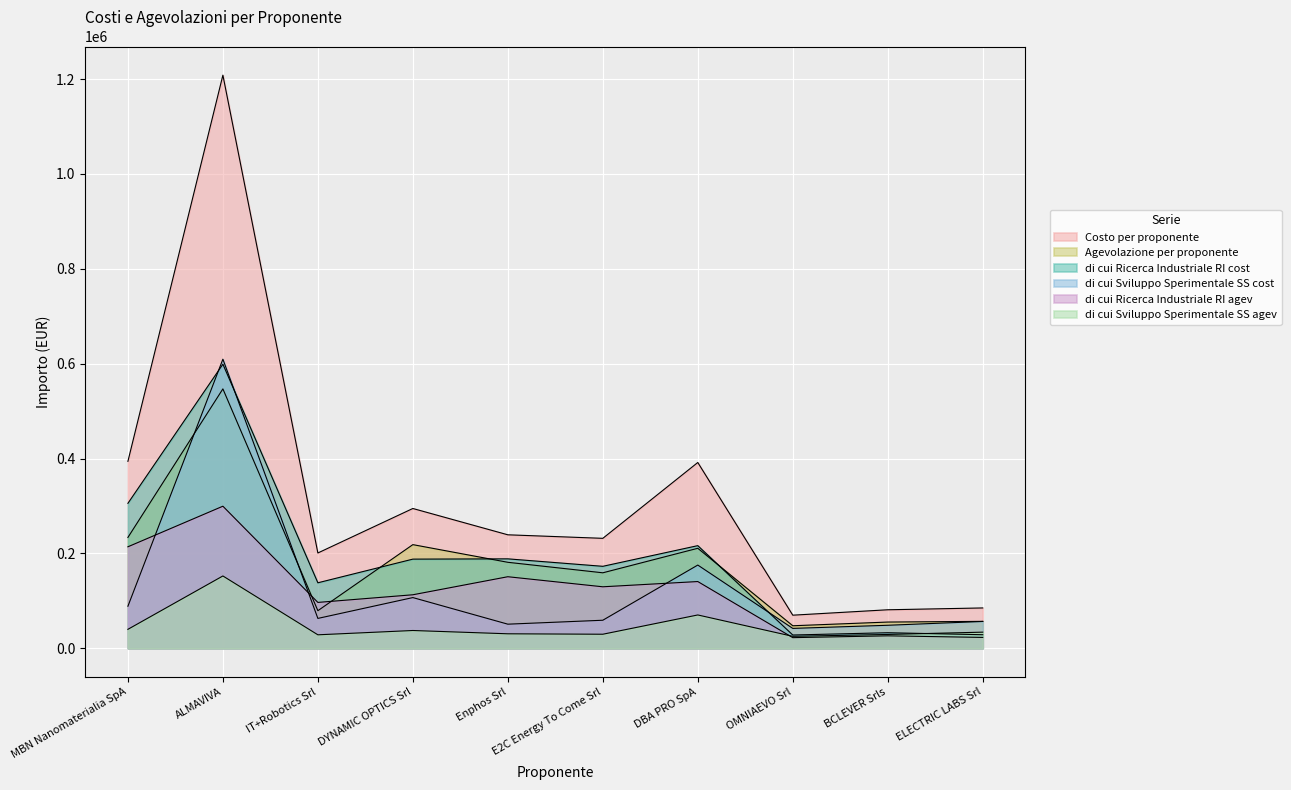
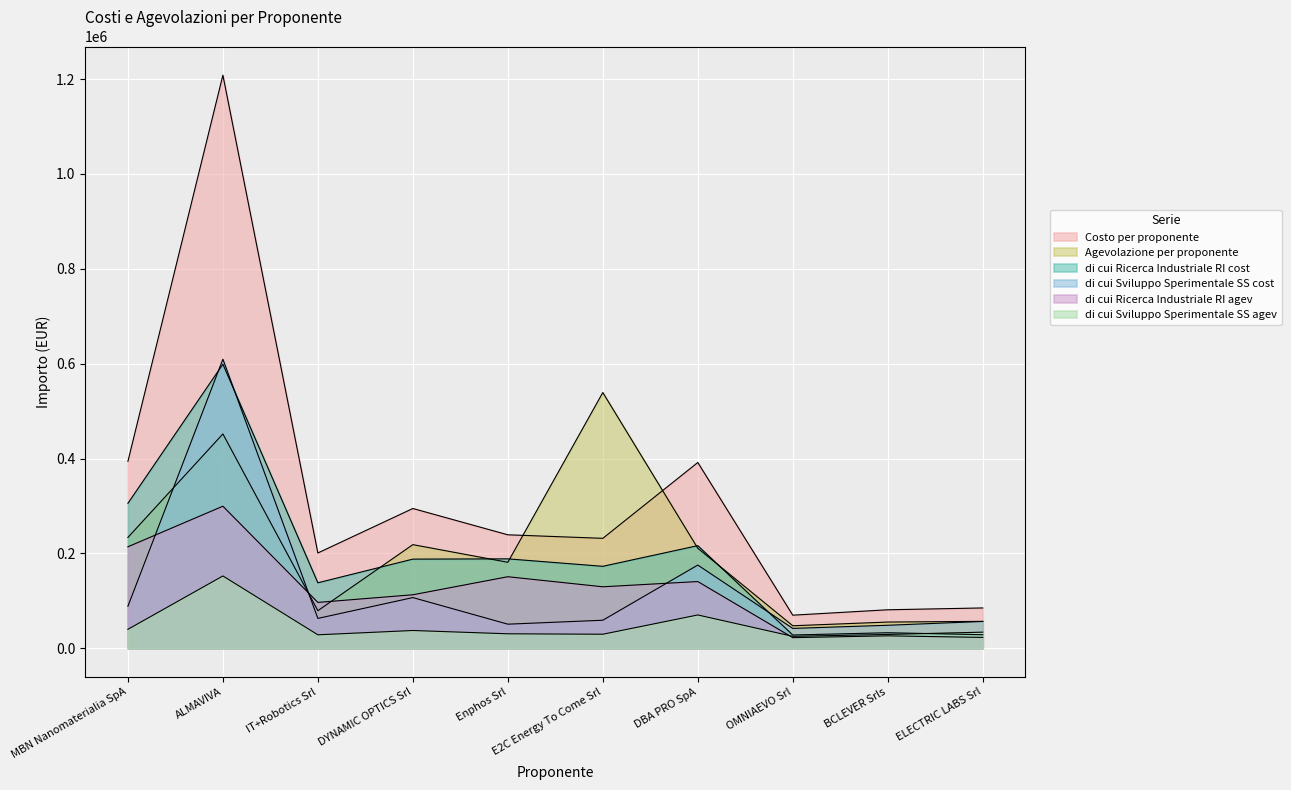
  {
    "Agevolazione per proponente": {
      "MBN Nanomaterialia SpA": 230000,
-     "ALMAVIVA": 550000,
+     "ALMAVIVA": 450000,
      "IT+Robotics Srl": 80000,
      "DYNAMIC OPTICS Srl": 220000,
      "Enphos Srl": 180000,
-     "E2C Energy To Come Srl": 160000,
+     "E2C Energy To Come Srl": 540000,
      "DBA PRO SpA": 210000,
      "OMNIAEVO Srl": 50000,
      "BCLEVER Srls": 60000
    }
  }
